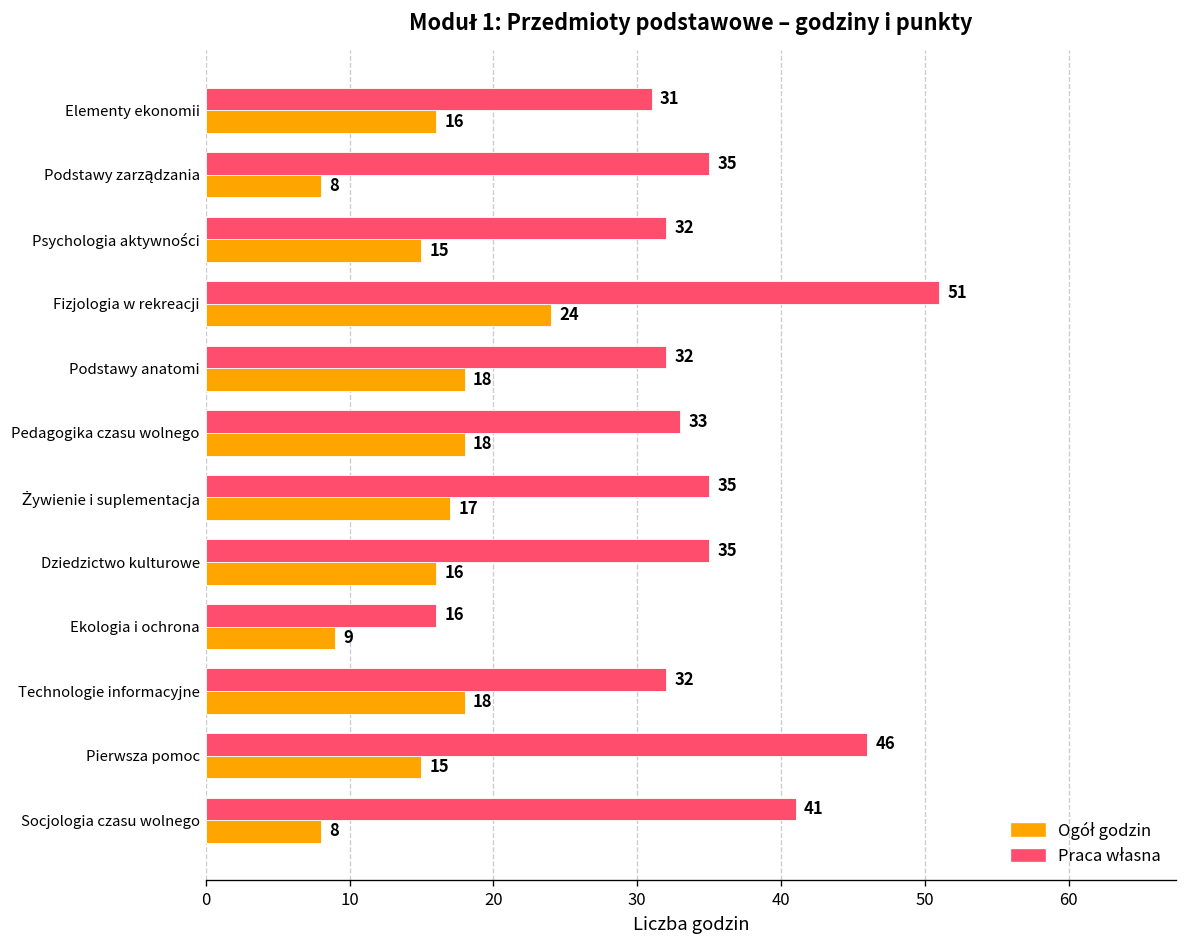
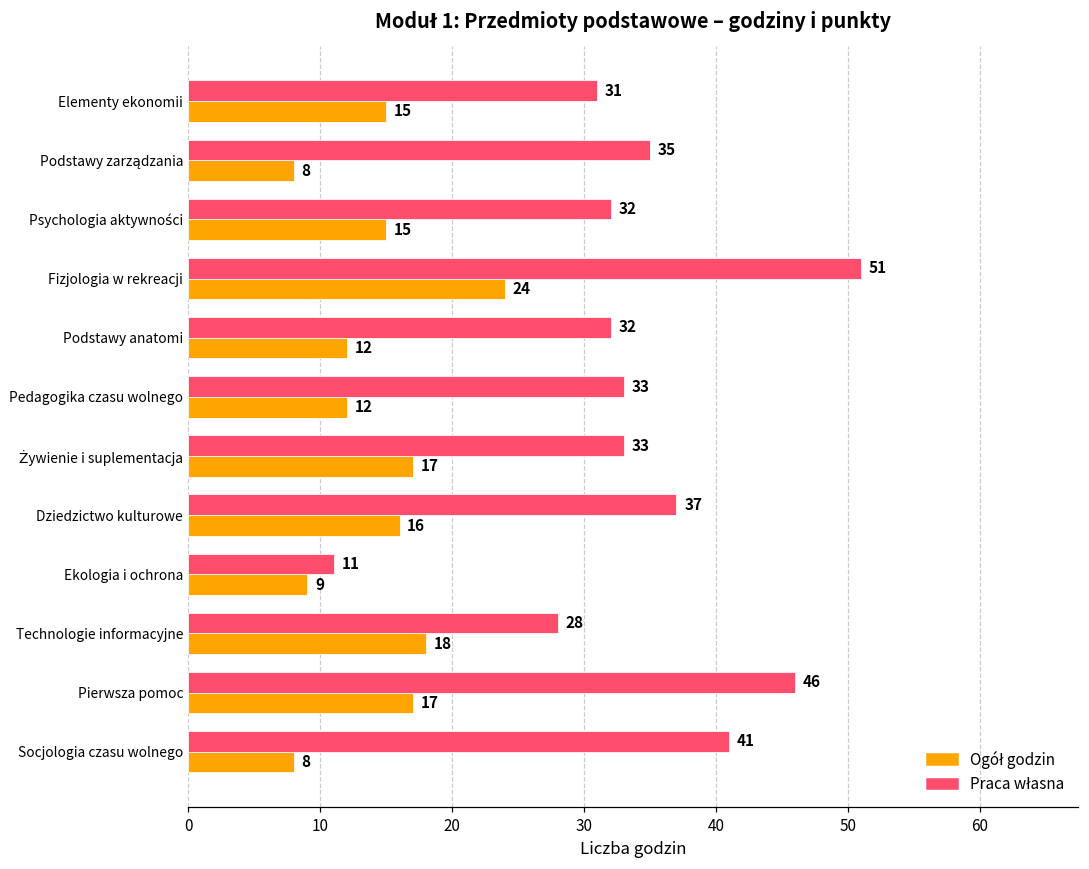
  {
    "Ogół godzin": {
-     "Elementy ekonomii": 16,
+     "Elementy ekonomii": 15,
      "Podstawy zarządzania": 8,
      "Psychologia aktywności": 15,
      "Fizjologia w rekreacji": 24,
-     "Podstawy anatomi": 18,
-     "Pedagogika czasu wolnego": 18,
+     "Podstawy anatomi": 12,
+     "Pedagogika czasu wolnego": 12,
      "Żywienie i suplementacja": 17,
      "Dziedzictwo kulturowe": 16,
      "Ekologia i ochrona": 9,
      "Technologie informacyjne": 18,
-     "Pierwsza pomoc": 15,
+     "Pierwsza pomoc": 17,
      "Socjologia czasu wolnego": 8
    },
    "Praca własna": {
      "Elementy ekonomii": 31,
      "Podstawy zarządzania": 35,
      "Psychologia aktywności": 32,
      "Fizjologia w rekreacji": 51,
      "Podstawy anatomi": 32,
      "Pedagogika czasu wolnego": 33,
-     "Żywienie i suplementacja": 35,
-     "Dziedzictwo kulturowe": 35,
-     "Ekologia i ochrona": 16,
-     "Technologie informacyjne": 32,
+     "Żywienie i suplementacja": 33,
+     "Dziedzictwo kulturowe": 37,
+     "Ekologia i ochrona": 11,
+     "Technologie informacyjne": 28,
      "Pierwsza pomoc": 46,
      "Socjologia czasu wolnego": 41
    }
  }
